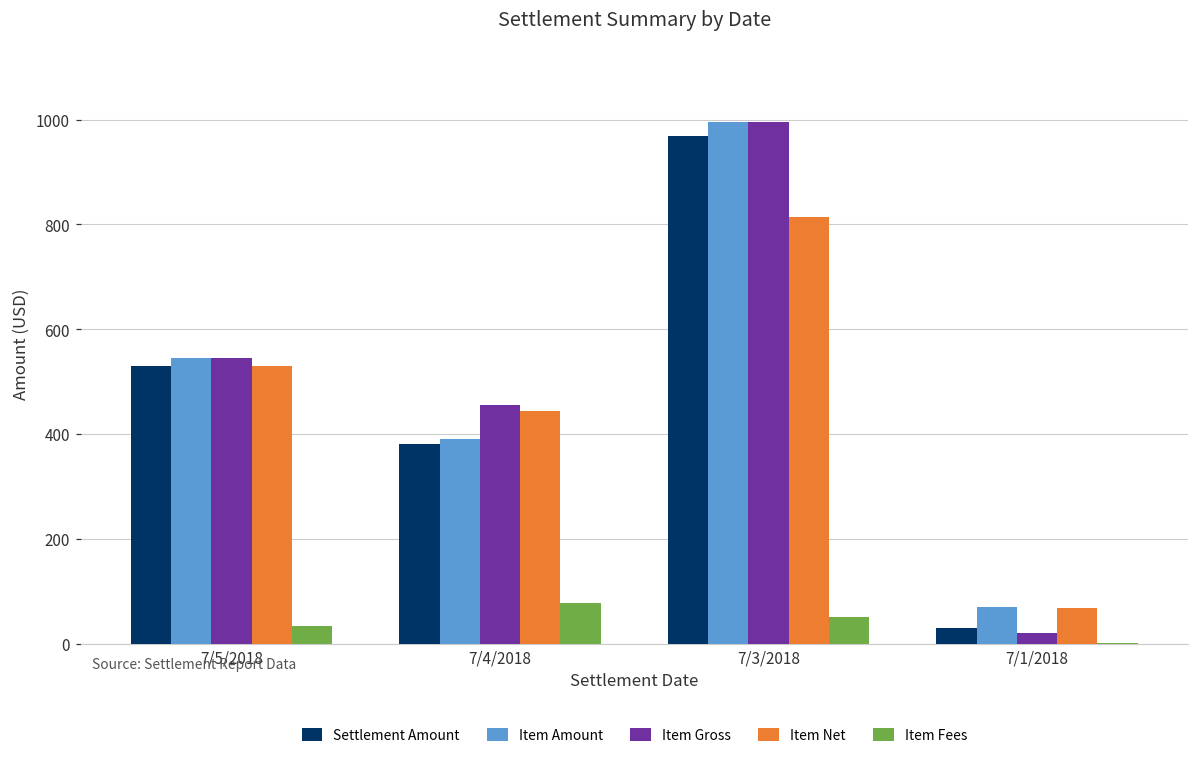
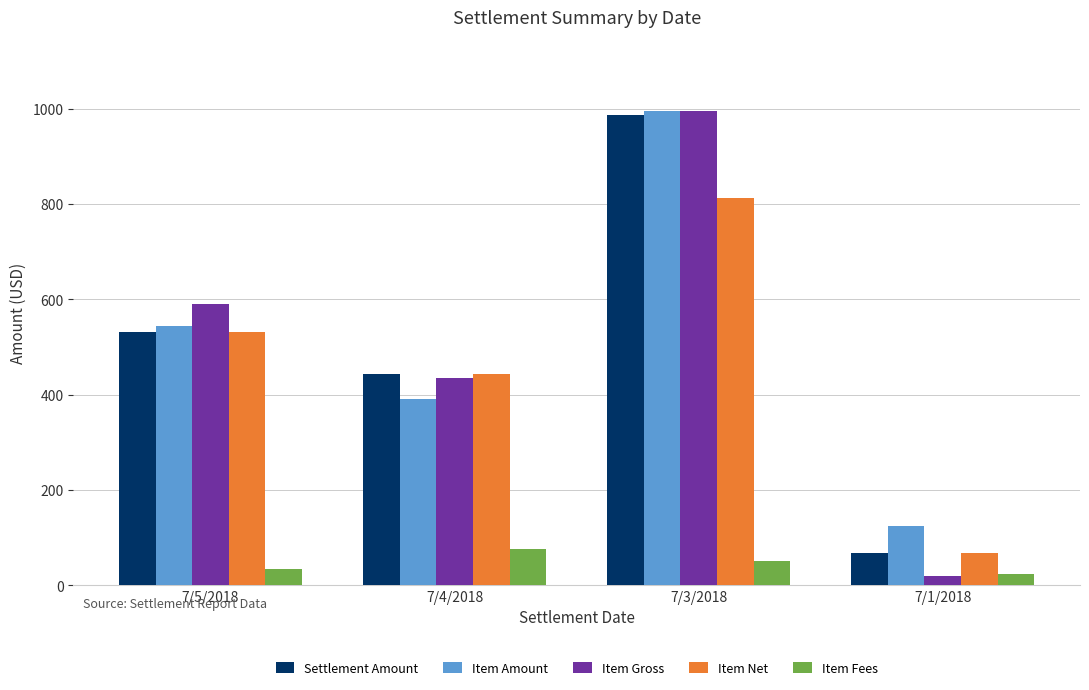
  {
    "Settlement Amount": {
      "7/5/2018": 530,
-     "7/4/2018": 380,
-     "7/3/2018": 970,
-     "7/1/2018": 30
+     "7/4/2018": 440,
+     "7/3/2018": 990,
+     "7/1/2018": 70
    },
    "Item Amount": {
      "7/5/2018": 550,
      "7/4/2018": 390,
      "7/3/2018": 1000,
-     "7/1/2018": 70
+     "7/1/2018": 120
    },
    "Item Gross": {
-     "7/5/2018": 550,
-     "7/4/2018": 460,
+     "7/5/2018": 590,
+     "7/4/2018": 440,
      "7/3/2018": 1000,
      "7/1/2018": 20
    },
    "Item Net": {
      "7/5/2018": 530,
      "7/4/2018": 440,
      "7/3/2018": 810,
      "7/1/2018": 70
    },
    "Item Fees": {
      "7/5/2018": 30,
      "7/4/2018": 80,
      "7/3/2018": 50,
-     "7/1/2018": 0
+     "7/1/2018": 20
    }
  }
